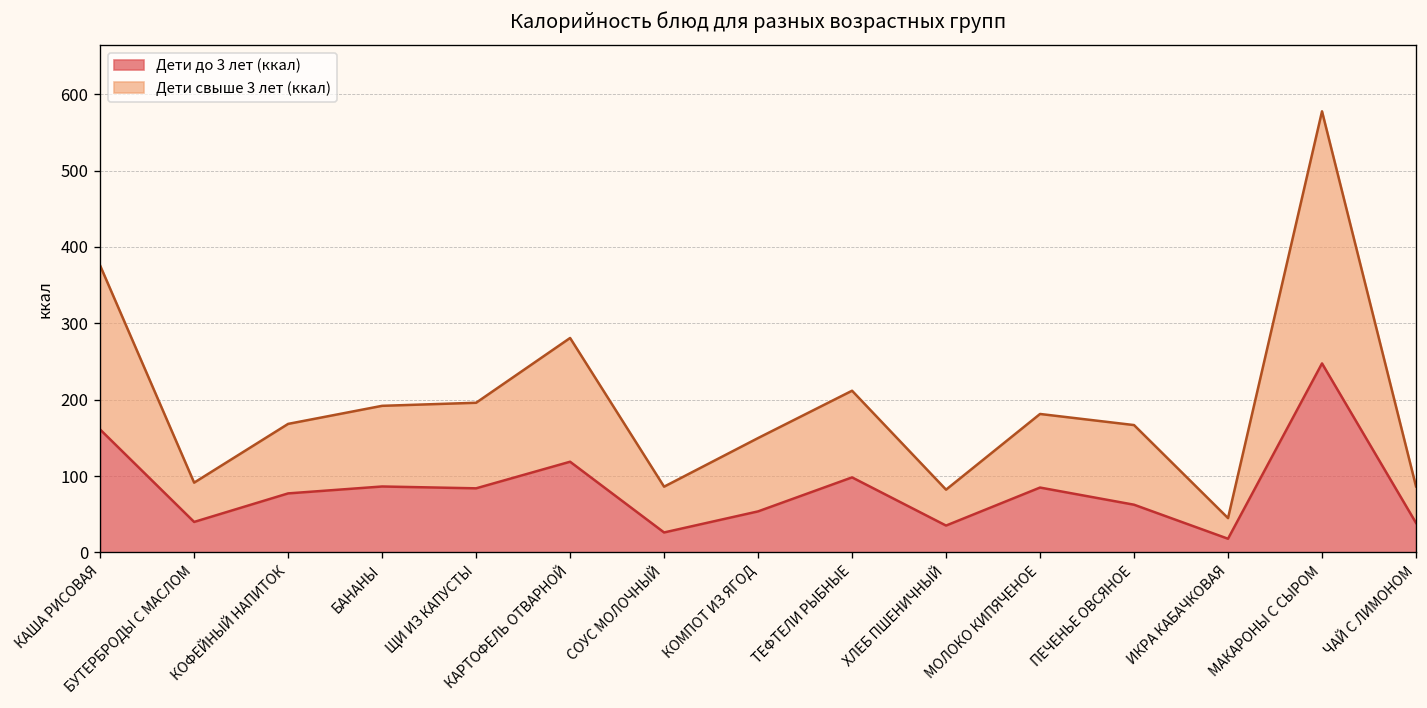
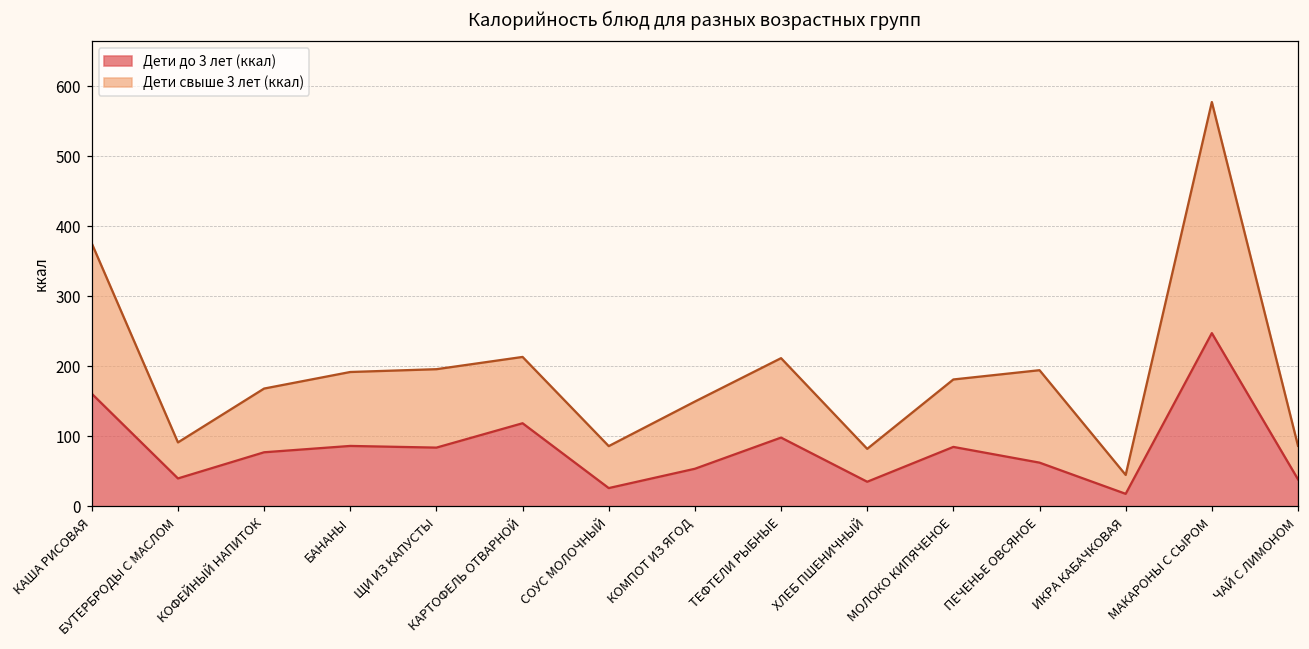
  {
    "Дети до 3 лет (ккал)": {
      "КАША РИСОВАЯ": 160,
      "БУТЕРБРОДЫ С МАСЛОМ": 40,
      "КОФЕЙНЫЙ НАПИТОК": 80,
      "БАНАНЫ": 90,
      "ЩИ ИЗ КАПУСТЫ": 80,
      "КАРТОФЕЛЬ ОТВАРНОЙ": 120,
      "СОУС МОЛОЧНЫЙ": 30,
      "КОМПОТ ИЗ ЯГОД": 50,
      "ТЕФТЕЛИ РЫБНЫЕ": 100,
      "ХЛЕБ ПШЕНИЧНЫЙ": 40,
      "МОЛОКО КИПЯЧЕНОЕ": 90,
      "ПЕЧЕНЬЕ ОВСЯНОЕ": 60,
      "ИКРА КАБАЧКОВАЯ": 20,
      "МАКАРОНЫ С СЫРОМ": 250,
      "ЧАЙ С ЛИМОНОМ": 40
    },
    "Дети свыше 3 лет (ккал)": {
      "КАША РИСОВАЯ": 210,
      "БУТЕРБРОДЫ С МАСЛОМ": 50,
      "КОФЕЙНЫЙ НАПИТОК": 90,
      "БАНАНЫ": 110,
      "ЩИ ИЗ КАПУСТЫ": 110,
-     "КАРТОФЕЛЬ ОТВАРНОЙ": 160,
+     "КАРТОФЕЛЬ ОТВАРНОЙ": 90,
      "СОУС МОЛОЧНЫЙ": 60,
      "КОМПОТ ИЗ ЯГОД": 100,
      "ТЕФТЕЛИ РЫБНЫЕ": 110,
      "ХЛЕБ ПШЕНИЧНЫЙ": 50,
      "МОЛОКО КИПЯЧЕНОЕ": 100,
-     "ПЕЧЕНЬЕ ОВСЯНОЕ": 100,
+     "ПЕЧЕНЬЕ ОВСЯНОЕ": 130,
      "ИКРА КАБАЧКОВАЯ": 30,
      "МАКАРОНЫ С СЫРОМ": 330,
      "ЧАЙ С ЛИМОНОМ": 50
    }
  }
